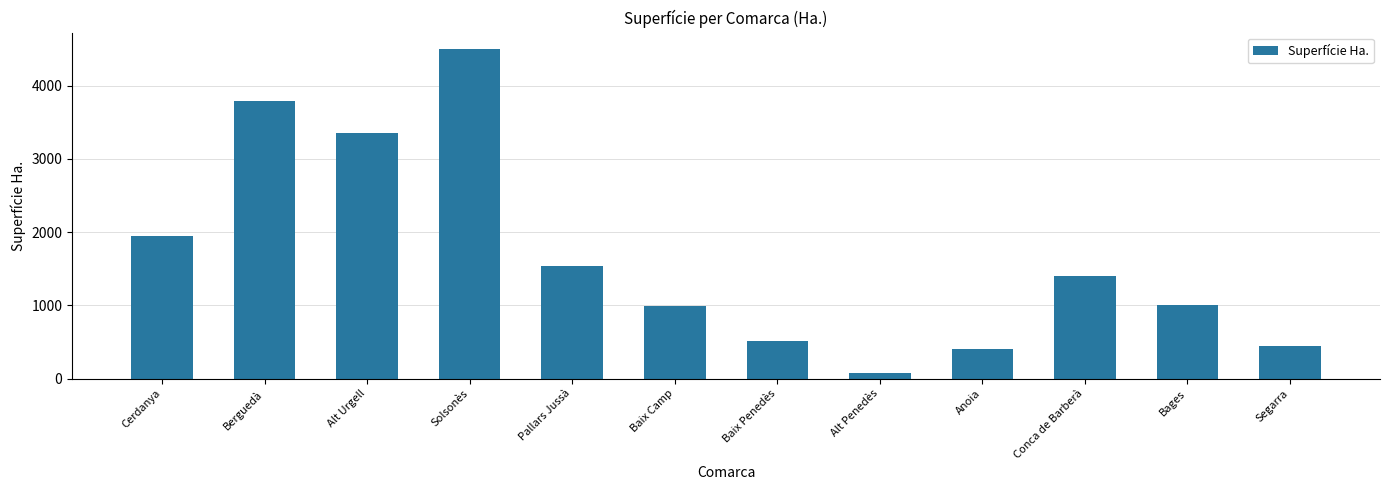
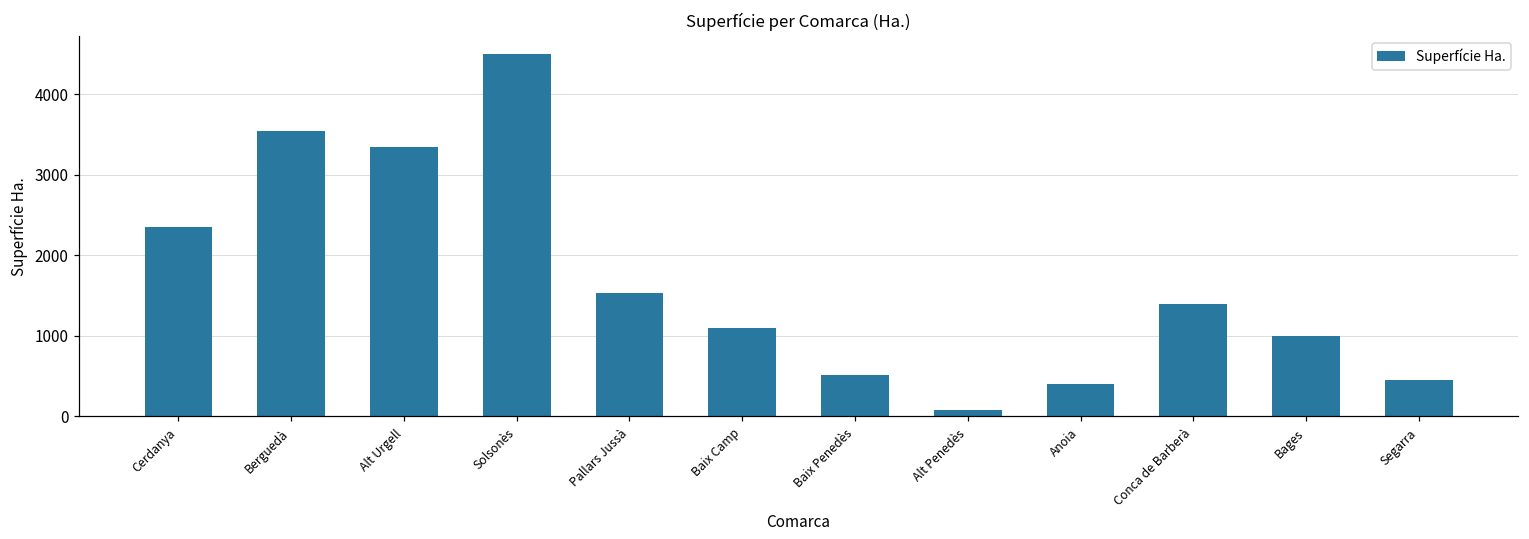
  {
-   "Cerdanya": 2000,
-   "Berguedà": 3800,
+   "Cerdanya": 2400,
+   "Berguedà": 3600,
    "Alt Urgell": 3400,
    "Solsonès": 4500,
    "Pallars Jussà": 1500,
-   "Baix Camp": 1000,
+   "Baix Camp": 1100,
    "Baix Penedès": 500,
    "Alt Penedès": 100,
    "Anoia": 400,
    "Conca de Barberà": 1400,
    "Bages": 1000,
    "Segarra": 500
  }
